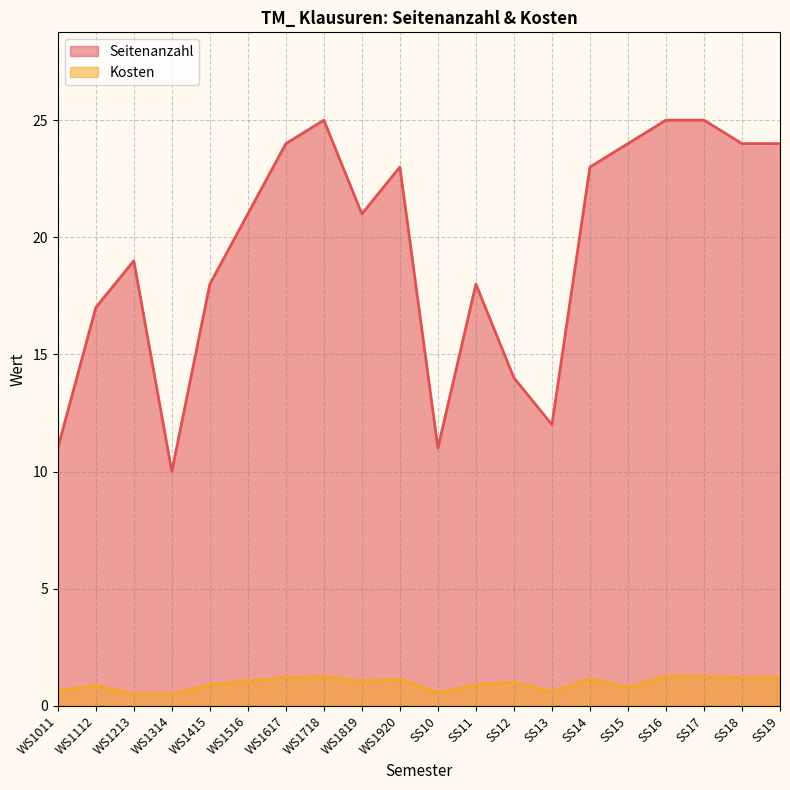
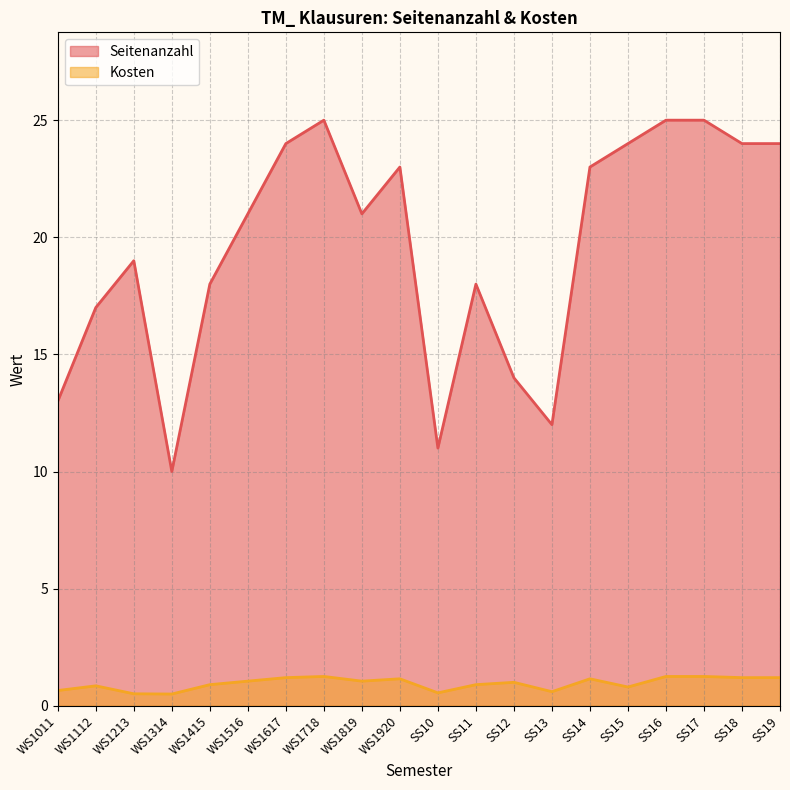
  {
    "Seitenanzahl": {
-     "WS1011": 11,
+     "WS1011": 13,
      "WS1112": 17,
      "WS1213": 19,
      "WS1314": 10,
      "WS1415": 18,
      "WS1516": 21,
      "WS1617": 24,
      "WS1718": 25,
      "WS1819": 21,
      "WS1920": 23,
      "SS10": 11,
      "SS11": 18,
      "SS12": 14,
      "SS13": 12,
      "SS14": 23,
      "SS15": 24,
      "SS16": 25,
      "SS17": 25,
      "SS18": 24,
      "SS19": 24
    },
    "Kosten": {
      "WS1011": 0.7,
      "WS1112": 0.9,
      "WS1213": 0.5,
      "WS1314": 0.5,
      "WS1415": 1,
      "WS1516": 1,
      "WS1617": 1.2,
      "WS1718": 1.3,
      "WS1819": 1,
      "WS1920": 1.2,
      "SS10": 0.6,
      "SS11": 1,
      "SS12": 1,
      "SS13": 0.6,
      "SS14": 1.2,
      "SS15": 0.8,
      "SS16": 1.3,
      "SS17": 1.3,
      "SS18": 1.2,
      "SS19": 1.2
    }
  }
